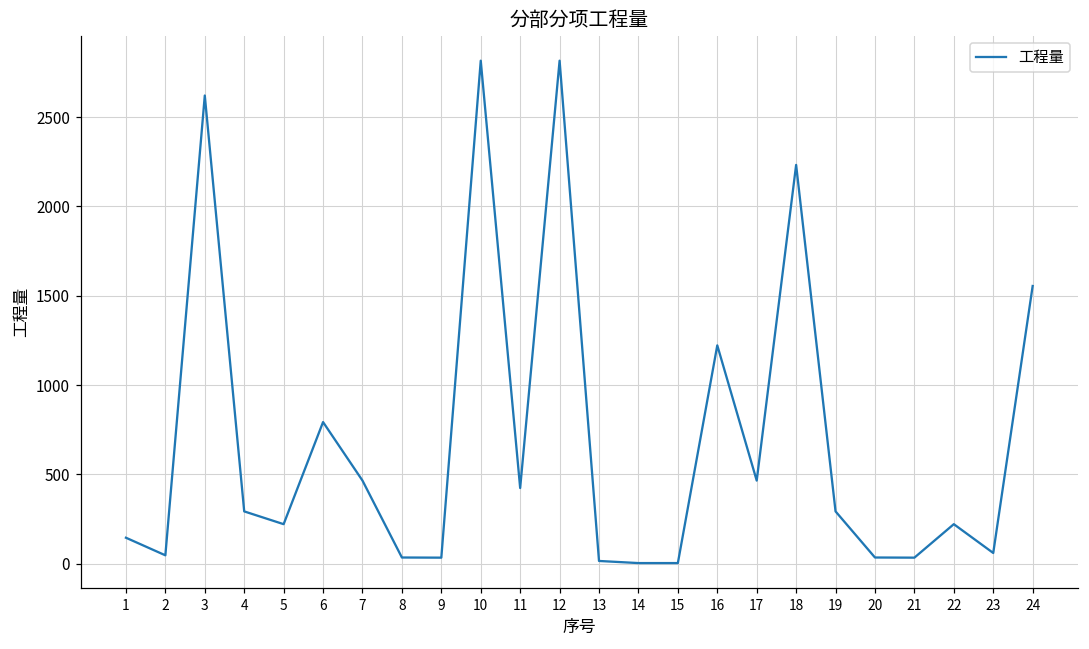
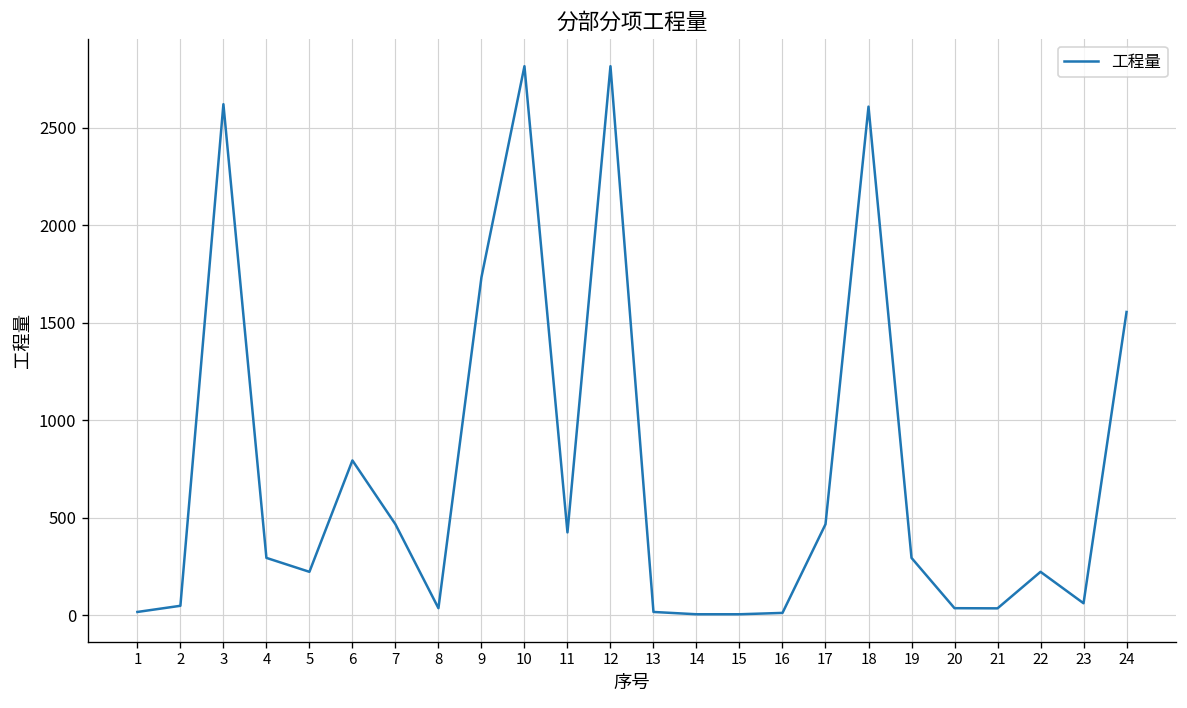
  {
-   "1": 150,
+   "1": 20,
    "2": 50,
    "3": 2620,
    "4": 290,
    "5": 220,
    "6": 790,
    "7": 470,
    "8": 40,
-   "9": 30,
+   "9": 1730,
    "10": 2820,
    "11": 420,
    "12": 2820,
    "13": 20,
    "14": 0,
    "15": 0,
-   "16": 1220,
+   "16": 10,
    "17": 470,
-   "18": 2230,
+   "18": 2610,
    "19": 290,
    "20": 40,
    "21": 30,
    "22": 220,
    "23": 60,
    "24": 1550
  }
